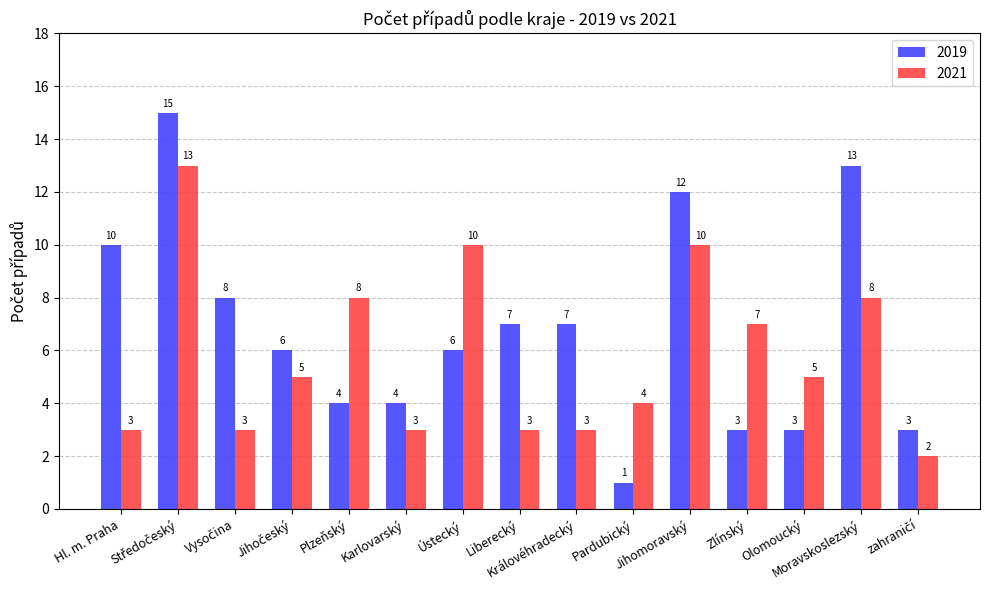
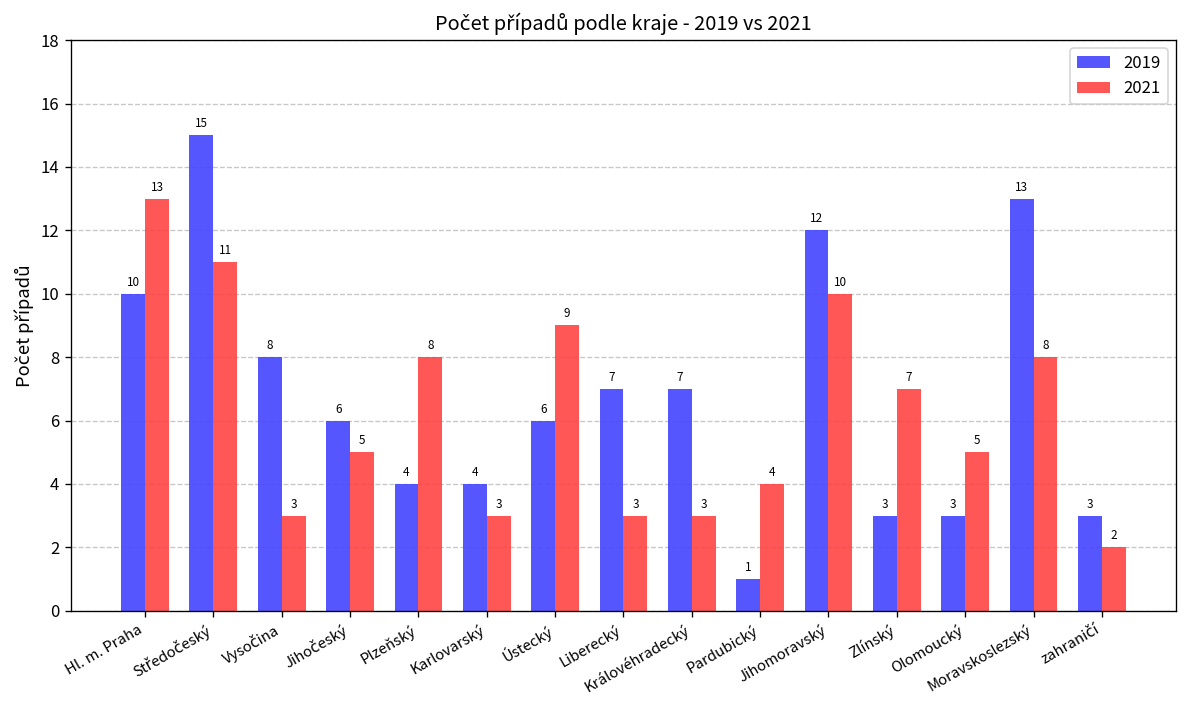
  {
    "2019": {
      "Hl. m. Praha": 10,
      "Středočeský": 15,
      "Vysočina": 8,
      "Jihočeský": 6,
      "Plzeňský": 4,
      "Karlovarský": 4,
      "Ústecký": 6,
      "Liberecký": 7,
      "Královéhradecký": 7,
      "Pardubický": 1,
      "Jihomoravský": 12,
      "Zlínský": 3,
      "Olomoucký": 3,
      "Moravskoslezský": 13,
      "zahraničí": 3
    },
    "2021": {
-     "Hl. m. Praha": 3,
-     "Středočeský": 13,
+     "Hl. m. Praha": 13,
+     "Středočeský": 11,
      "Vysočina": 3,
      "Jihočeský": 5,
      "Plzeňský": 8,
      "Karlovarský": 3,
-     "Ústecký": 10,
+     "Ústecký": 9,
      "Liberecký": 3,
      "Královéhradecký": 3,
      "Pardubický": 4,
      "Jihomoravský": 10,
      "Zlínský": 7,
      "Olomoucký": 5,
      "Moravskoslezský": 8,
      "zahraničí": 2
    }
  }
